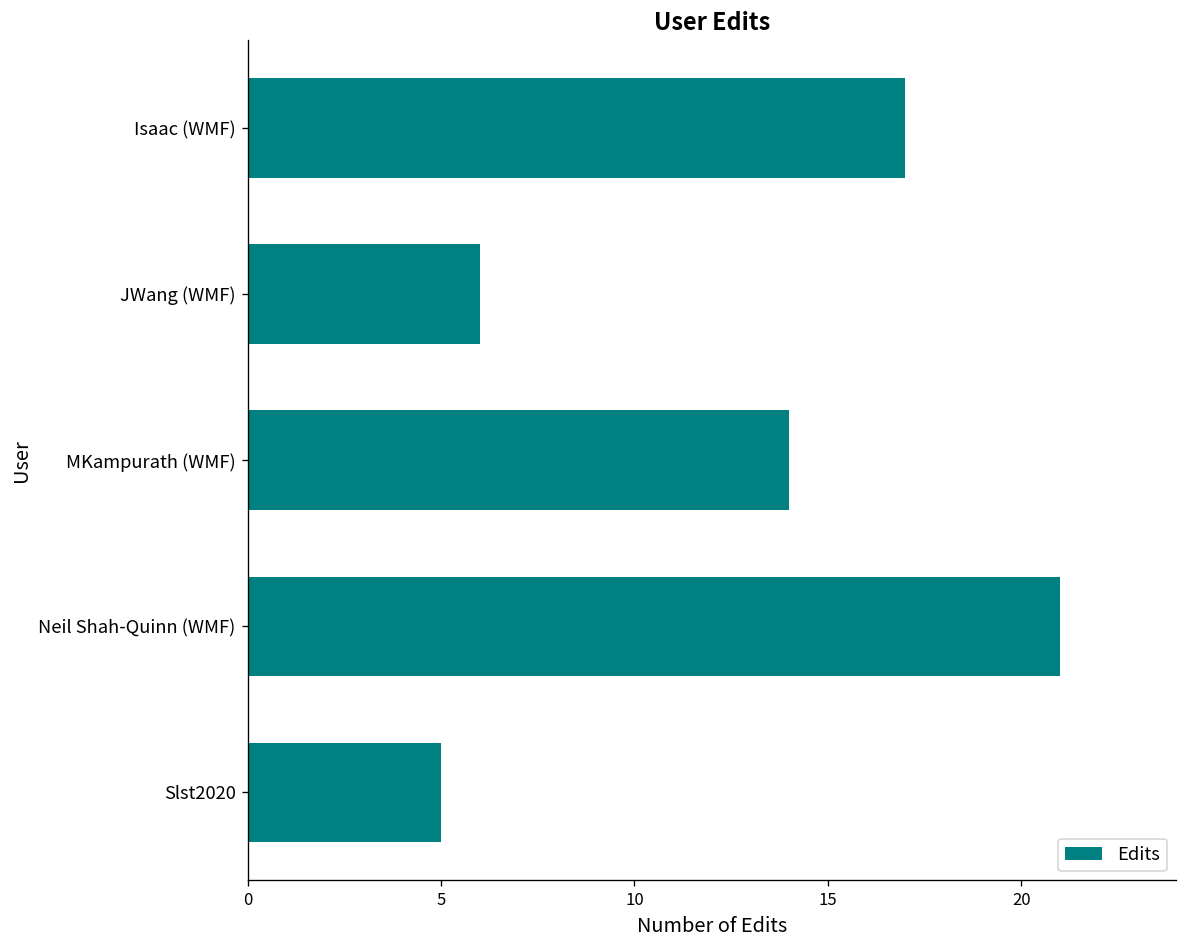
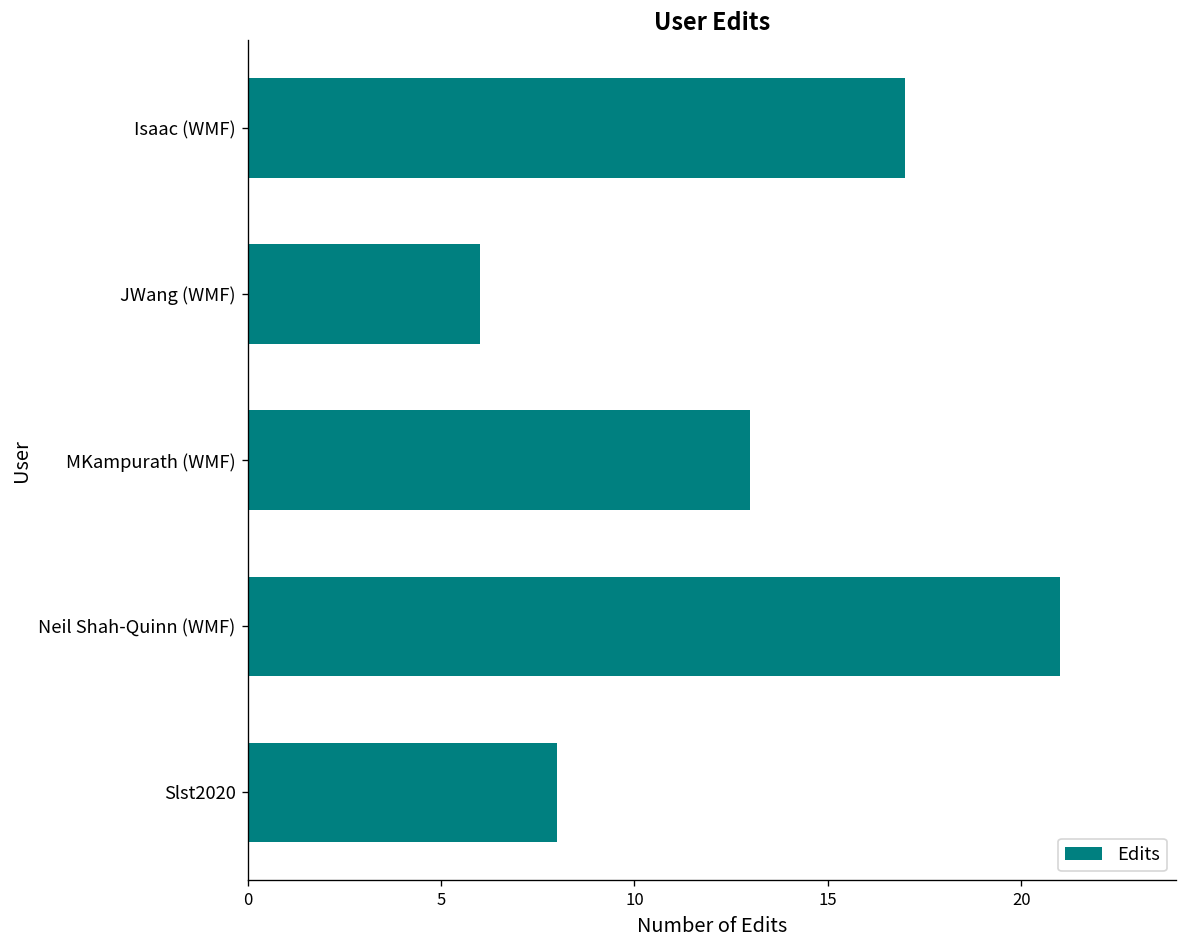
  {
    "Isaac (WMF)": 17,
    "JWang (WMF)": 6,
-   "MKampurath (WMF)": 14,
+   "MKampurath (WMF)": 13,
    "Neil Shah-Quinn (WMF)": 21,
-   "Slst2020": 5
+   "Slst2020": 8
  }
